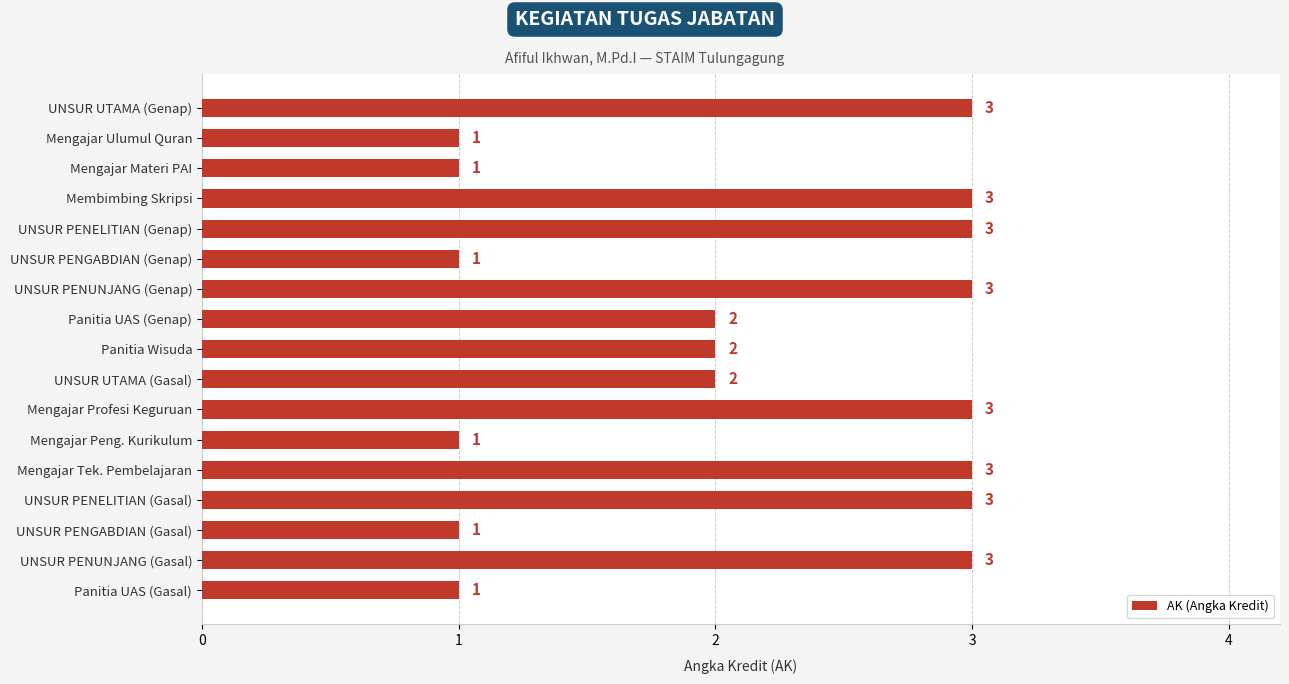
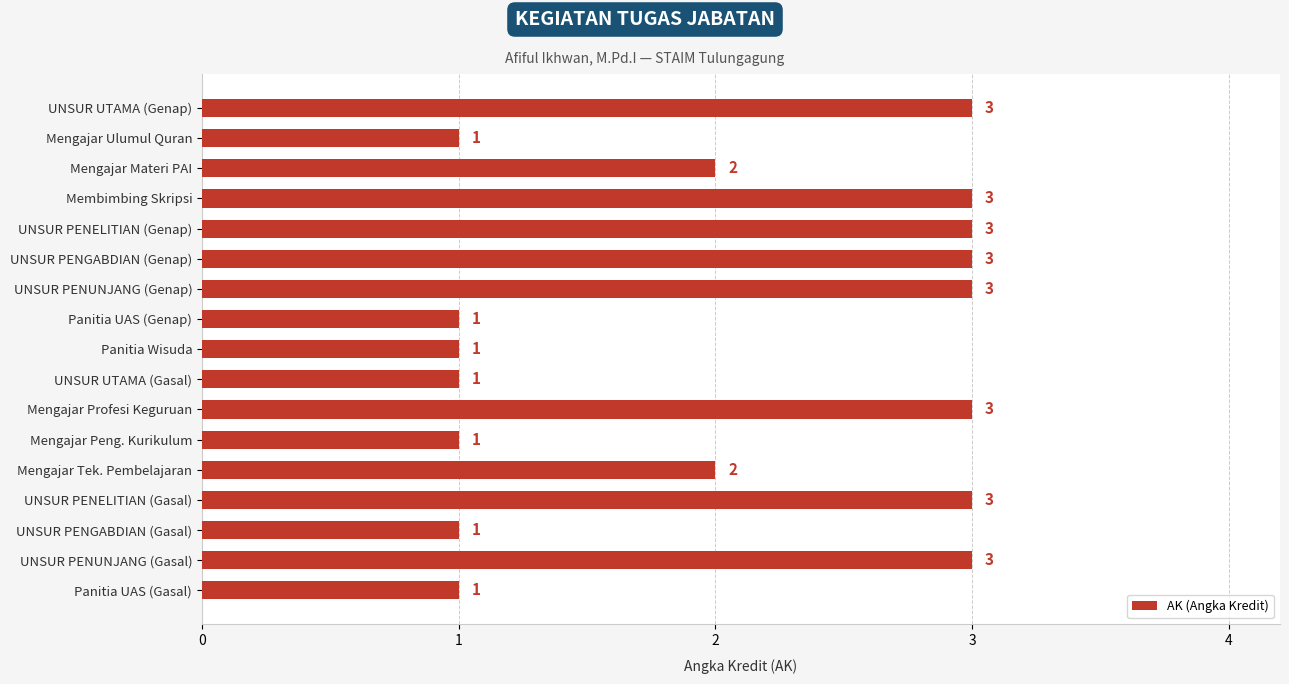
  {
    "UNSUR UTAMA (Genap)": 3,
    "Mengajar Ulumul Quran": 1,
-   "Mengajar Materi PAI": 1,
+   "Mengajar Materi PAI": 2,
    "Membimbing Skripsi": 3,
    "UNSUR PENELITIAN (Genap)": 3,
-   "UNSUR PENGABDIAN (Genap)": 1,
+   "UNSUR PENGABDIAN (Genap)": 3,
    "UNSUR PENUNJANG (Genap)": 3,
-   "Panitia UAS (Genap)": 2,
-   "Panitia Wisuda": 2,
-   "UNSUR UTAMA (Gasal)": 2,
+   "Panitia UAS (Genap)": 1,
+   "Panitia Wisuda": 1,
+   "UNSUR UTAMA (Gasal)": 1,
    "Mengajar Profesi Keguruan": 3,
    "Mengajar Peng. Kurikulum": 1,
-   "Mengajar Tek. Pembelajaran": 3,
+   "Mengajar Tek. Pembelajaran": 2,
    "UNSUR PENELITIAN (Gasal)": 3,
    "UNSUR PENGABDIAN (Gasal)": 1,
    "UNSUR PENUNJANG (Gasal)": 3,
    "Panitia UAS (Gasal)": 1
  }
